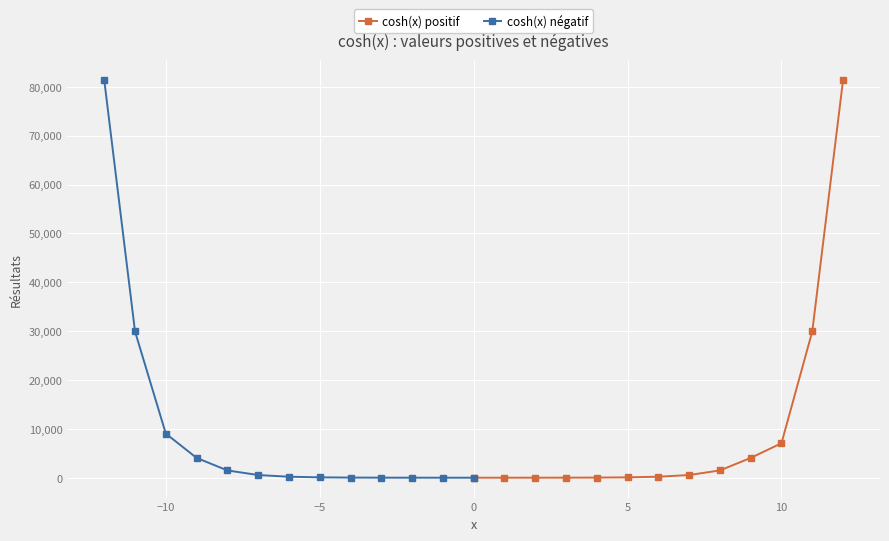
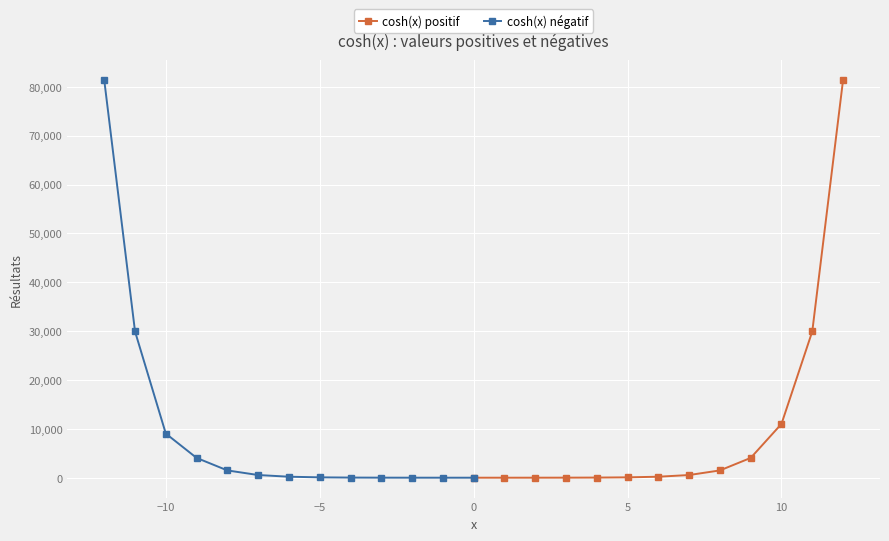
  {
    "cosh(x) positif": {
      "5": "0",
-     "10": "7,000"
+     "10": "11,000"
    },
    "cosh(x) négatif": {
      "−10": "9,000",
      "−5": "0"
    }
  }
